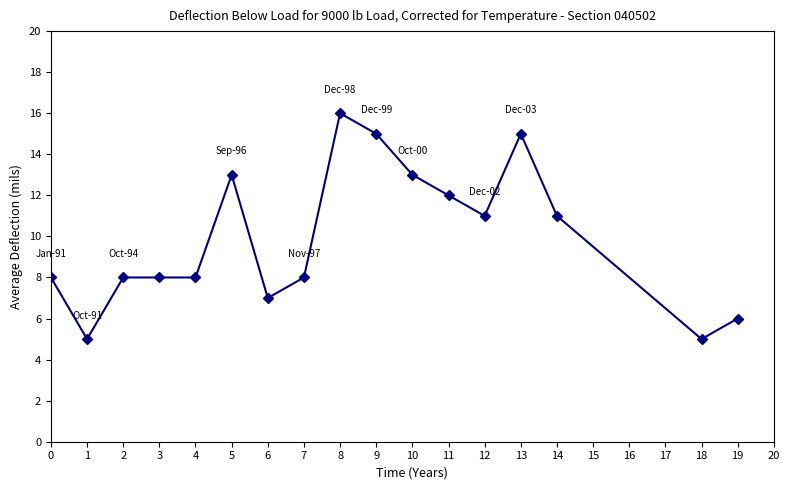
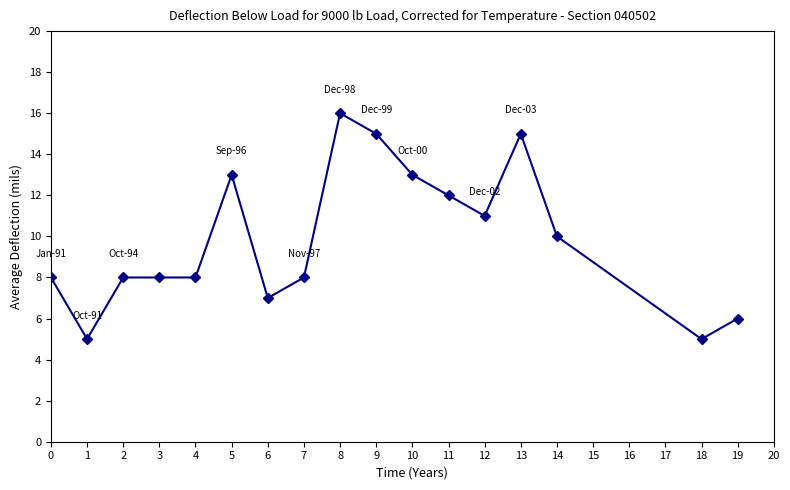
  {
    "0": 8,
    "1": 5,
    "2": 8,
    "3": 8,
    "4": 8,
    "5": 13,
    "6": 7,
    "7": 8,
    "8": 16,
    "9": 15,
    "10": 13,
    "11": 12,
    "12": 11,
    "13": 15,
-   "14": 11,
+   "14": 10,
    "18": 5,
    "19": 6
  }
